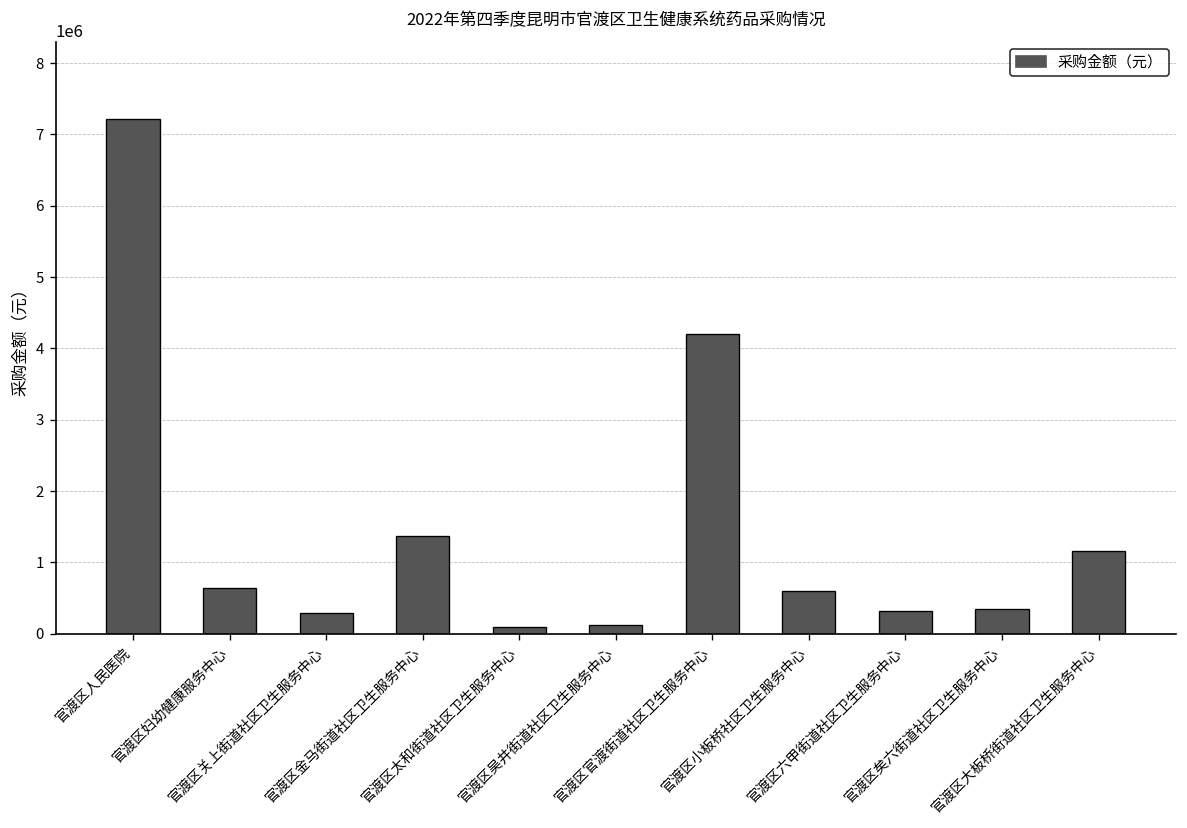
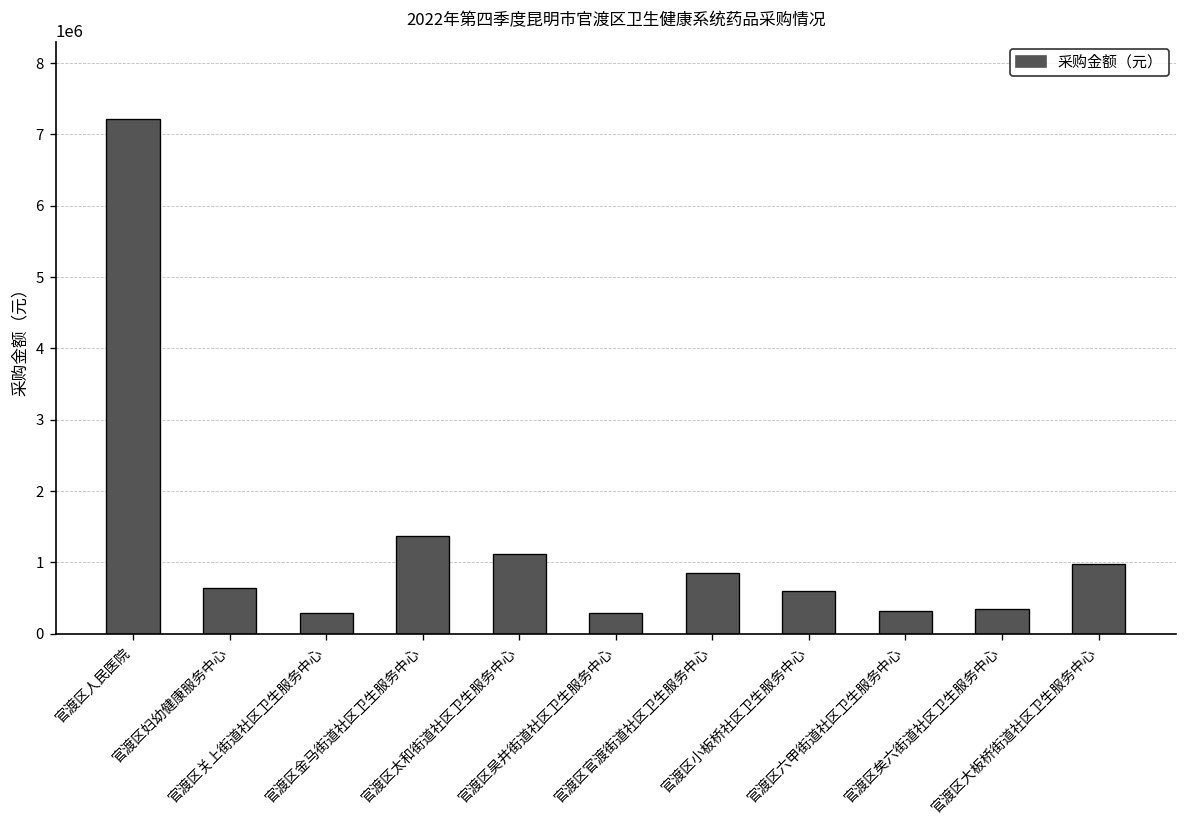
  {
    "官渡区人民医院": 7200000,
    "官渡区妇幼健康服务中心": 600000,
    "官渡区关上街道社区卫生服务中心": 300000,
    "官渡区金马街道社区卫生服务中心": 1400000,
-   "官渡区太和街道社区卫生服务中心": 100000,
-   "官渡区吴井街道社区卫生服务中心": 100000,
-   "官渡区官渡街道社区卫生服务中心": 4200000,
+   "官渡区太和街道社区卫生服务中心": 1100000,
+   "官渡区吴井街道社区卫生服务中心": 300000,
+   "官渡区官渡街道社区卫生服务中心": 900000,
    "官渡区小板桥社区卫生服务中心": 600000,
    "官渡区六甲街道社区卫生服务中心": 300000,
    "官渡区矣六街道社区卫生服务中心": 300000,
-   "官渡区大板桥街道社区卫生服务中心": 1200000
+   "官渡区大板桥街道社区卫生服务中心": 1000000
  }
